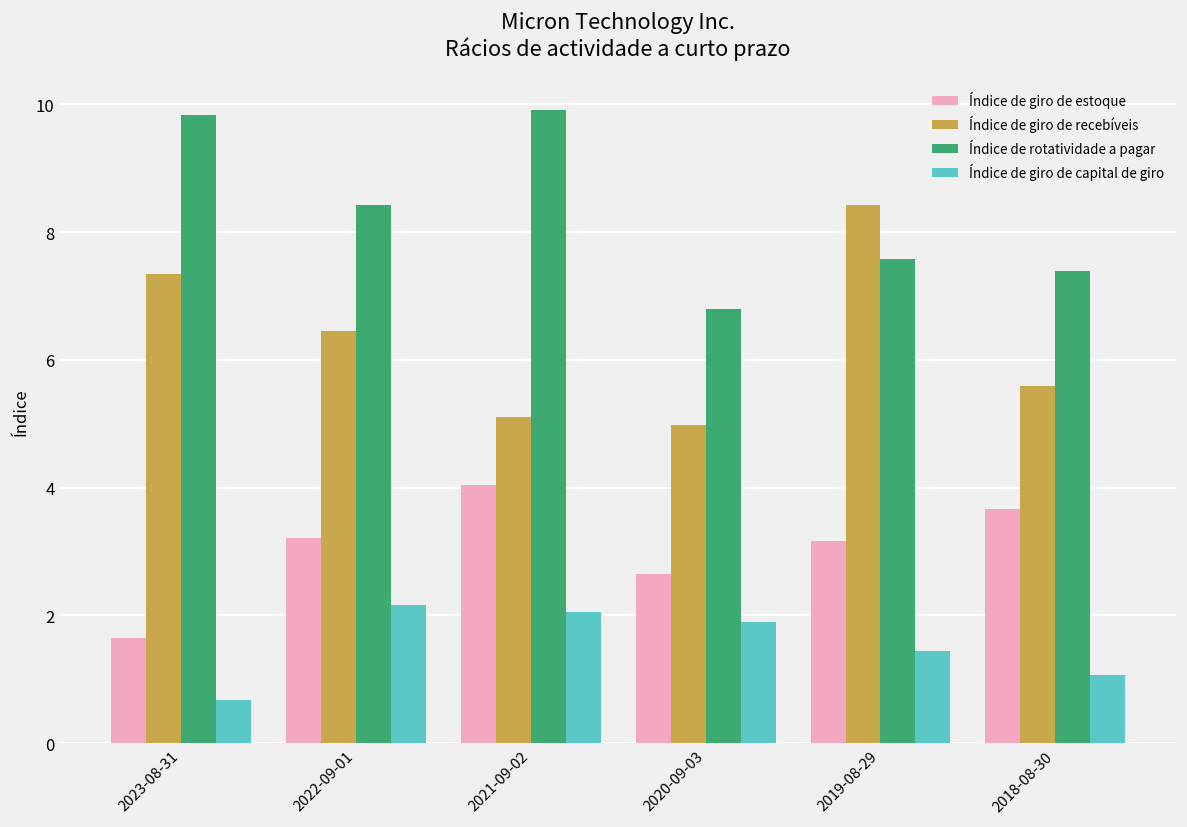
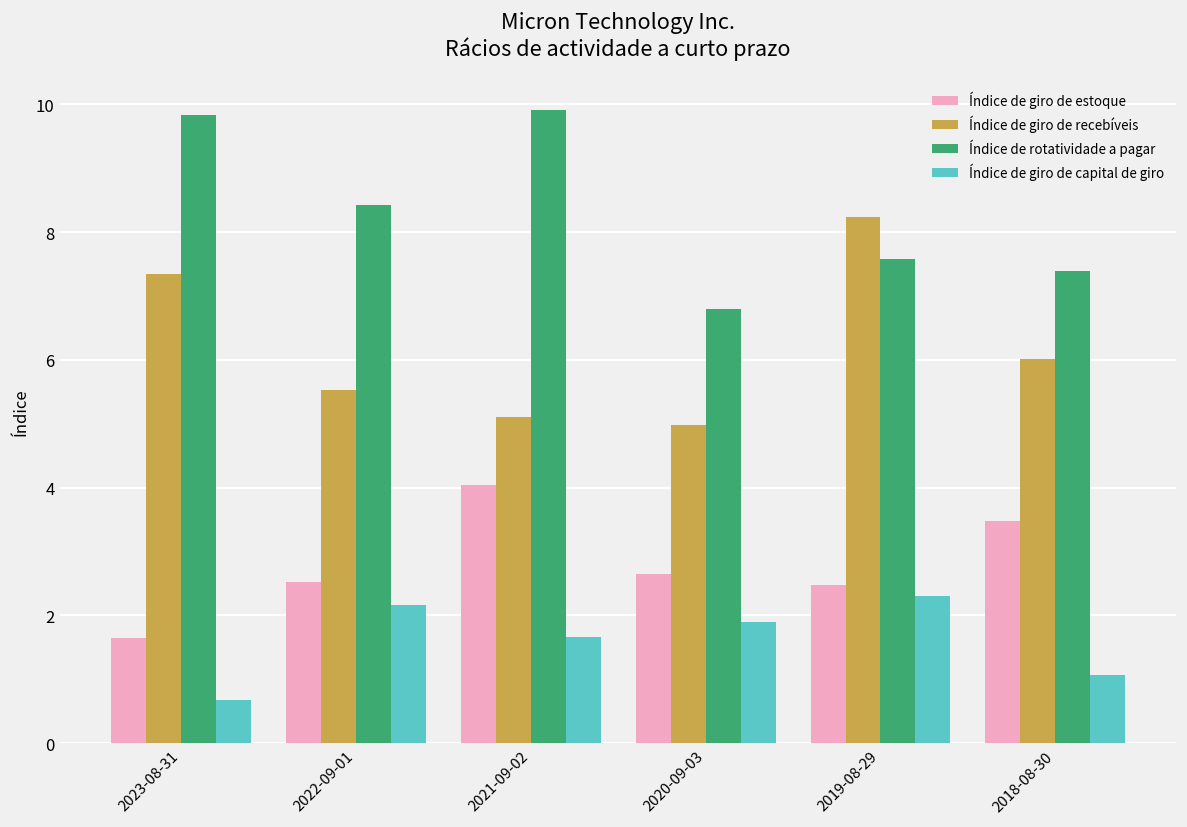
  {
    "Índice de giro de estoque": {
      "2023-08-31": 1.6,
-     "2022-09-01": 3.2,
+     "2022-09-01": 2.5,
      "2021-09-02": 4.0,
      "2020-09-03": 2.7,
-     "2019-08-29": 3.2,
-     "2018-08-30": 3.7
+     "2019-08-29": 2.5,
+     "2018-08-30": 3.5
    },
    "Índice de giro de recebíveis": {
      "2023-08-31": 7.3,
-     "2022-09-01": 6.5,
+     "2022-09-01": 5.5,
      "2021-09-02": 5.1,
      "2020-09-03": 5.0,
-     "2019-08-29": 8.4,
-     "2018-08-30": 5.6
+     "2019-08-29": 8.2,
+     "2018-08-30": 6.0
    },
    "Índice de rotatividade a pagar": {
      "2023-08-31": 9.8,
      "2022-09-01": 8.4,
      "2021-09-02": 9.9,
      "2020-09-03": 6.8,
      "2019-08-29": 7.6,
      "2018-08-30": 7.4
    },
    "Índice de giro de capital de giro": {
      "2023-08-31": 0.7,
      "2022-09-01": 2.2,
-     "2021-09-02": 2.1,
+     "2021-09-02": 1.7,
      "2020-09-03": 1.9,
-     "2019-08-29": 1.5,
+     "2019-08-29": 2.3,
      "2018-08-30": 1.1
    }
  }
